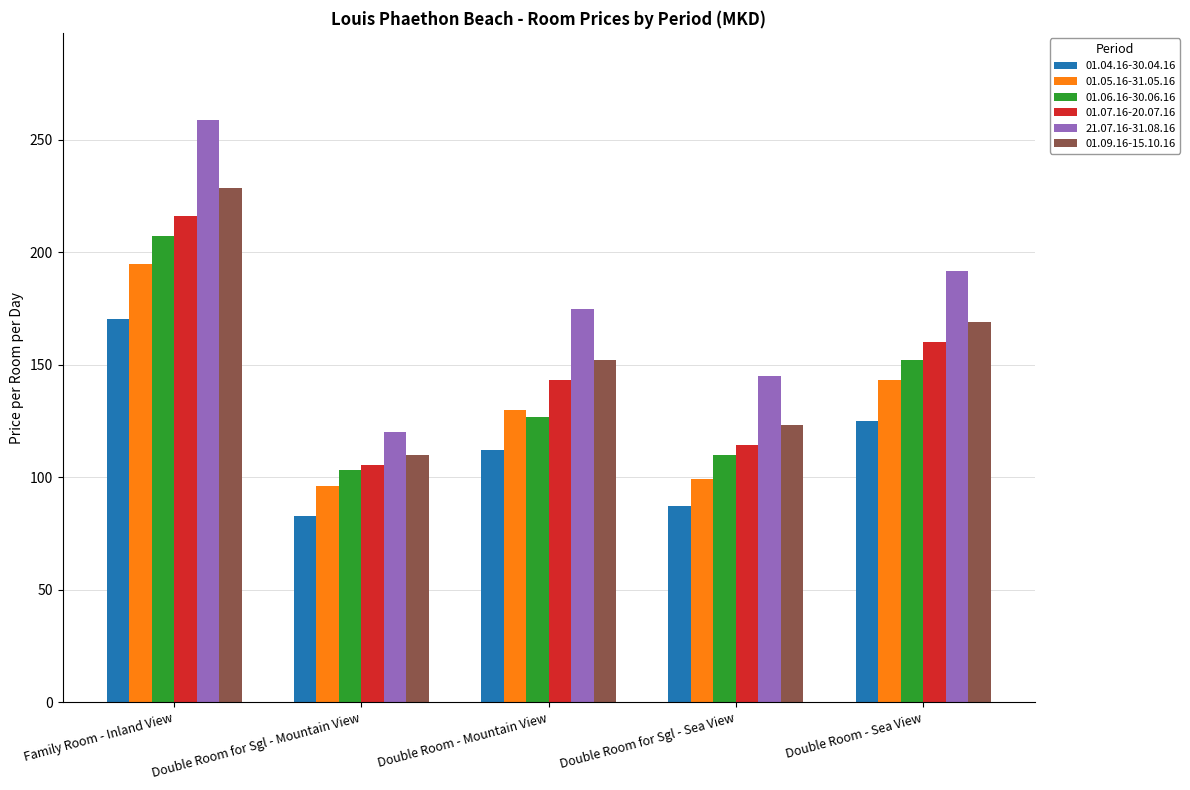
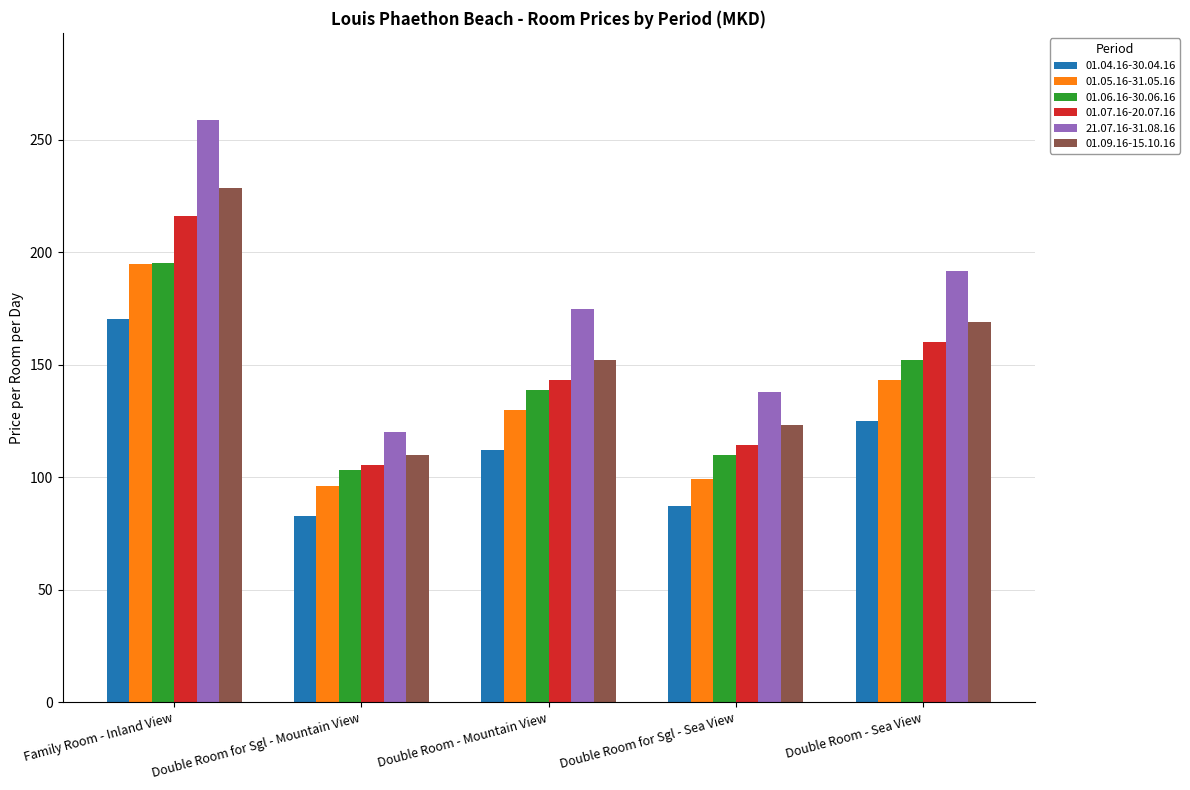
  {
    "01.04.16-30.04.16": {
      "Family Room - Inland View": 170,
      "Double Room for Sgl - Mountain View": 83,
      "Double Room - Mountain View": 112,
      "Double Room for Sgl - Sea View": 87,
      "Double Room - Sea View": 125
    },
    "01.05.16-31.05.16": {
      "Family Room - Inland View": 195,
      "Double Room for Sgl - Mountain View": 96,
      "Double Room - Mountain View": 130,
      "Double Room for Sgl - Sea View": 99,
      "Double Room - Sea View": 143
    },
    "01.06.16-30.06.16": {
-     "Family Room - Inland View": 207,
+     "Family Room - Inland View": 195,
      "Double Room for Sgl - Mountain View": 103,
-     "Double Room - Mountain View": 127,
+     "Double Room - Mountain View": 139,
      "Double Room for Sgl - Sea View": 110,
      "Double Room - Sea View": 152
    },
    "01.07.16-20.07.16": {
      "Family Room - Inland View": 216,
      "Double Room for Sgl - Mountain View": 105,
      "Double Room - Mountain View": 143,
      "Double Room for Sgl - Sea View": 114,
      "Double Room - Sea View": 160
    },
    "21.07.16-31.08.16": {
      "Family Room - Inland View": 259,
      "Double Room for Sgl - Mountain View": 120,
      "Double Room - Mountain View": 175,
-     "Double Room for Sgl - Sea View": 145,
+     "Double Room for Sgl - Sea View": 138,
      "Double Room - Sea View": 192
    },
    "01.09.16-15.10.16": {
      "Family Room - Inland View": 228,
      "Double Room for Sgl - Mountain View": 110,
      "Double Room - Mountain View": 152,
      "Double Room for Sgl - Sea View": 123,
      "Double Room - Sea View": 169
    }
  }
